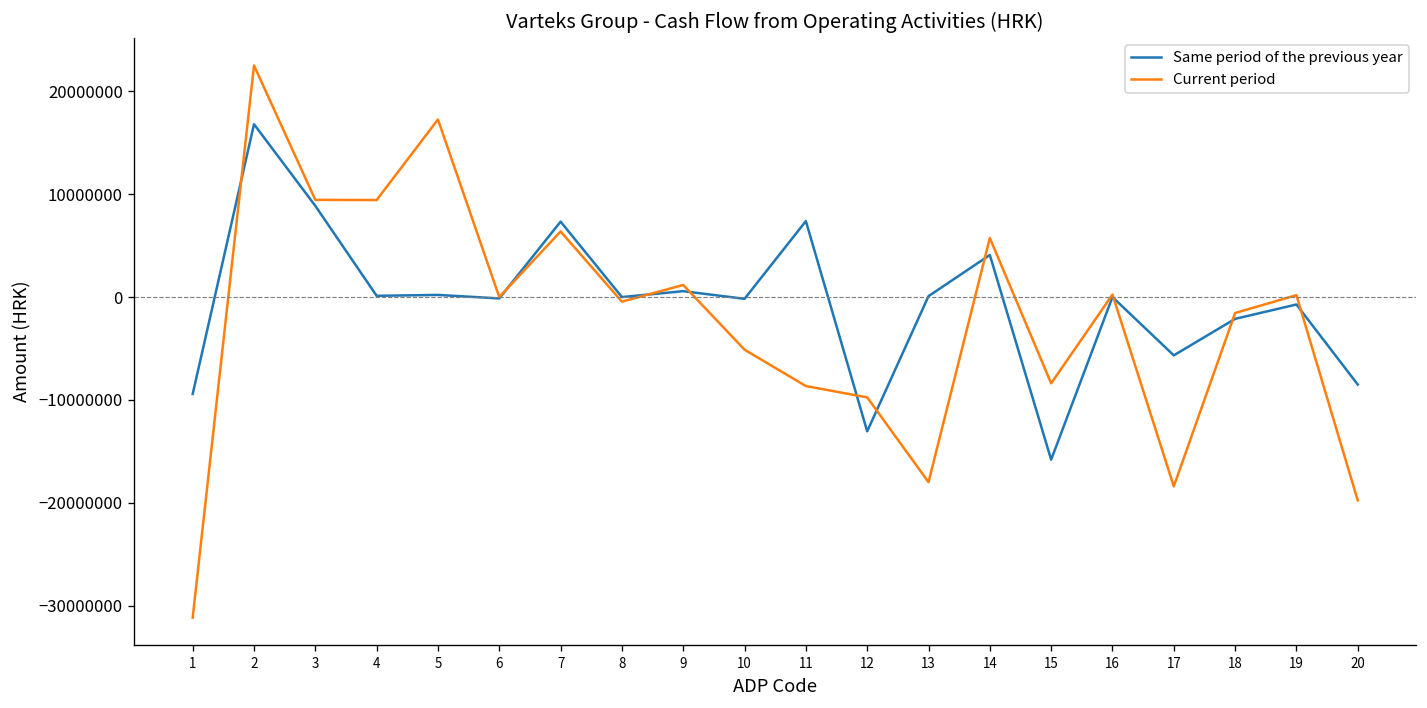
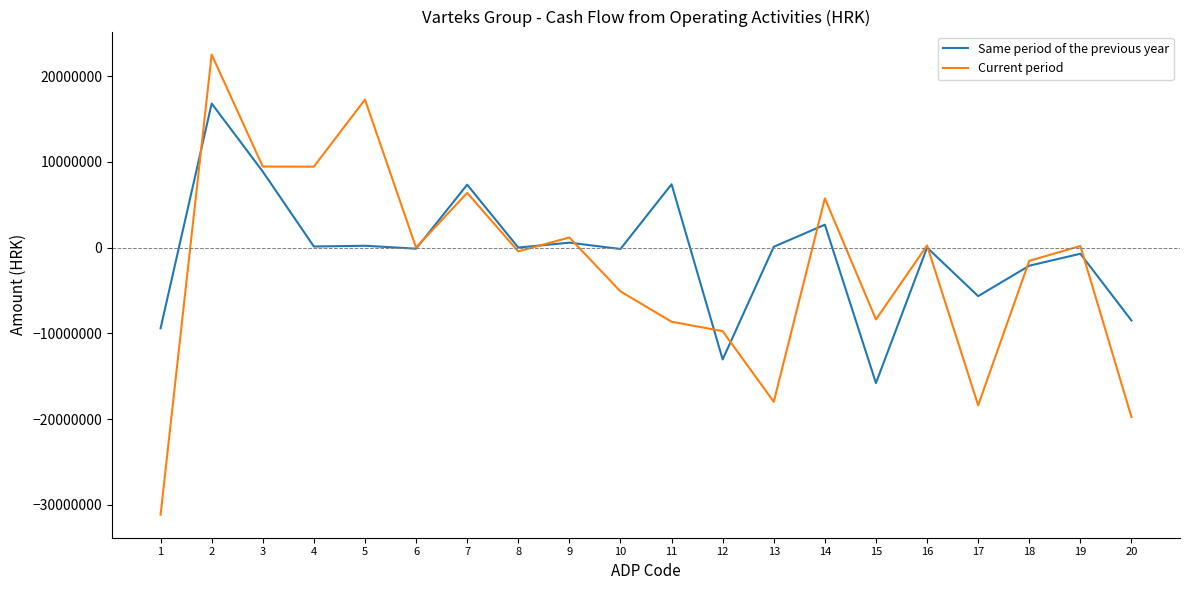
  {
    "Same period of the previous year": {
      "1": -9000000,
      "2": 17000000,
      "3": 9000000,
      "4": 0,
      "5": 0,
      "7": 7000000,
      "8": 0,
      "9": 1000000,
      "10": 0,
      "11": 7000000,
      "12": -13000000,
      "13": 0,
-     "14": 4000000,
+     "14": 3000000,
      "15": -16000000,
      "17": -6000000,
      "18": -2000000,
      "19": -1000000,
      "20": -9000000
    },
    "Current period": {
      "1": -31000000,
      "2": 23000000,
      "3": 9000000,
      "4": 9000000,
      "5": 17000000,
      "7": 6000000,
      "8": 0,
      "9": 1000000,
      "10": -5000000,
      "11": -9000000,
      "12": -10000000,
      "13": -18000000,
      "14": 6000000,
      "15": -8000000,
      "17": -18000000,
      "18": -2000000,
      "19": 0,
      "20": -20000000
    }
  }
